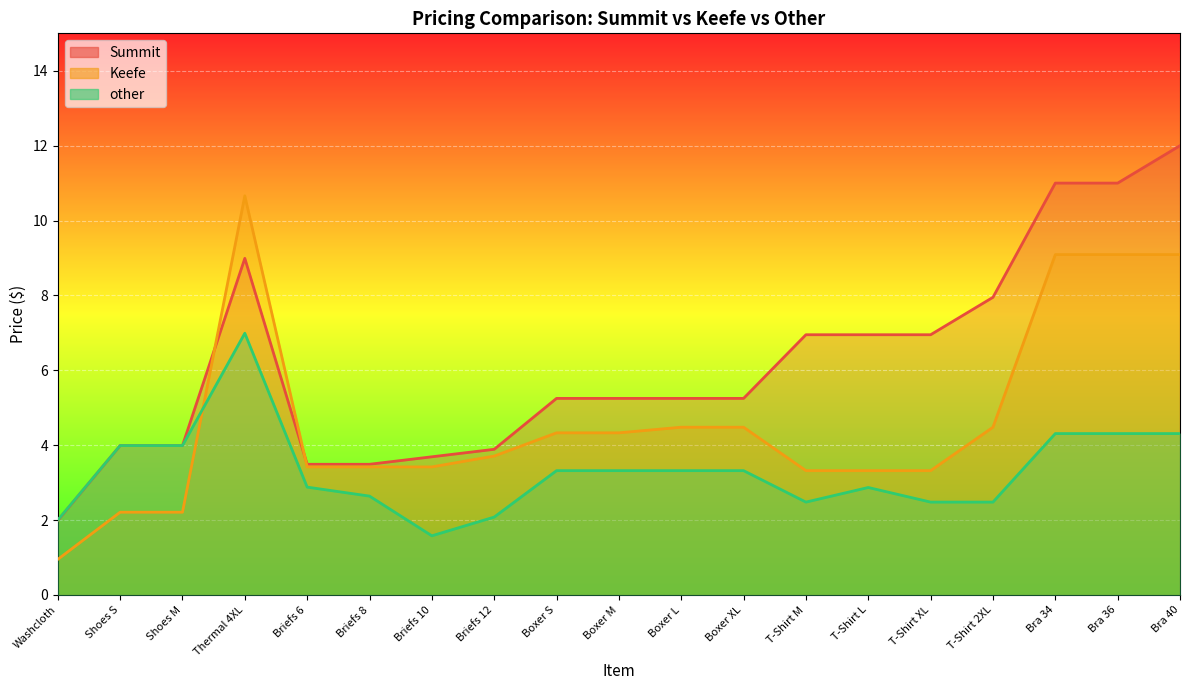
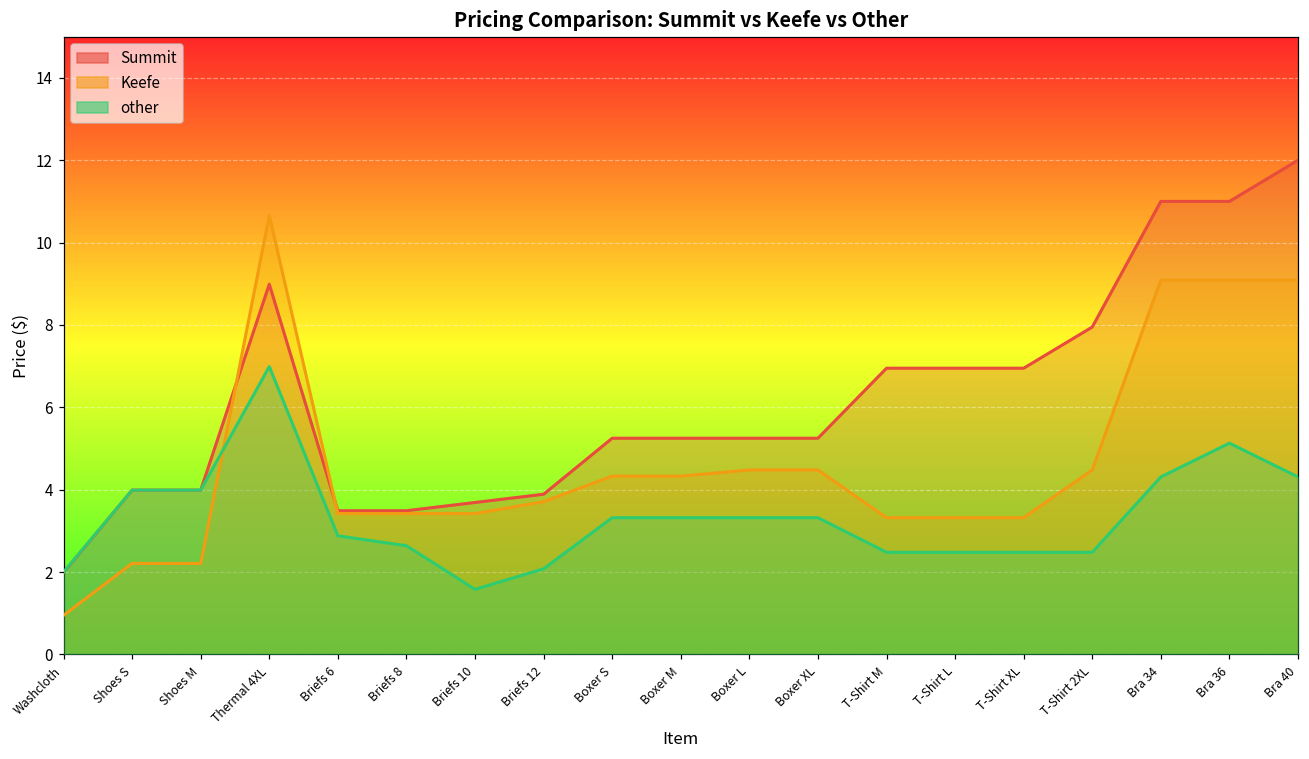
  {
    "other": {
      "Thermal 4XL": 7.0,
      "Briefs 6": 2.9,
      "Briefs 8": 2.6,
      "Briefs 10": 1.6,
      "Briefs 12": 2.1,
      "Boxer S": 3.3,
      "Boxer M": 3.3,
      "Boxer L": 3.3,
      "Boxer XL": 3.3,
      "T-Shirt M": 2.5,
-     "T-Shirt L": 2.9,
+     "T-Shirt L": 2.5,
      "T-Shirt XL": 2.5,
      "T-Shirt 2XL": 2.5,
      "Bra 34": 4.3,
-     "Bra 36": 4.3,
+     "Bra 36": 5.1,
      "Bra 40": 4.3
    }
  }
